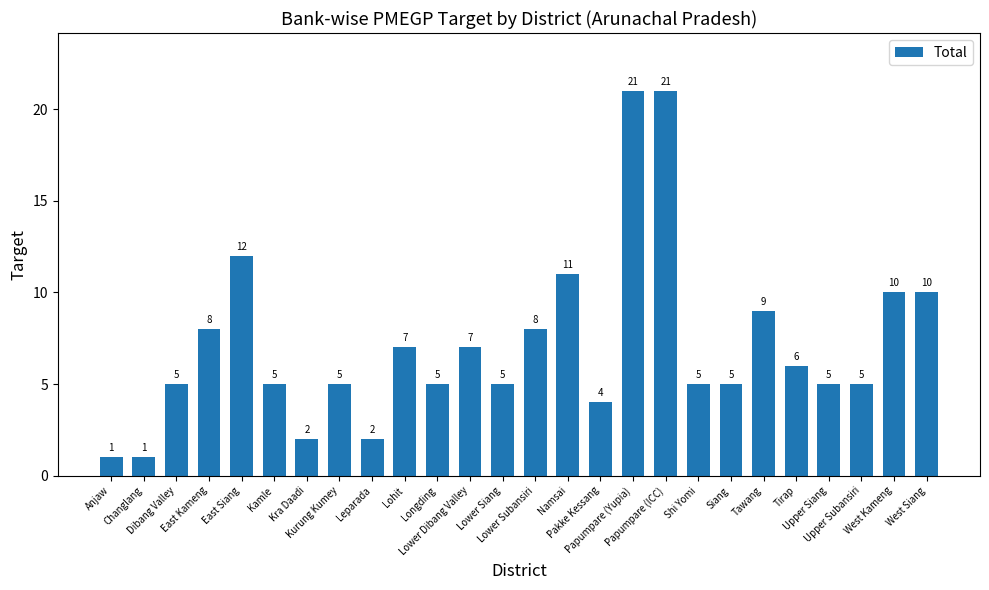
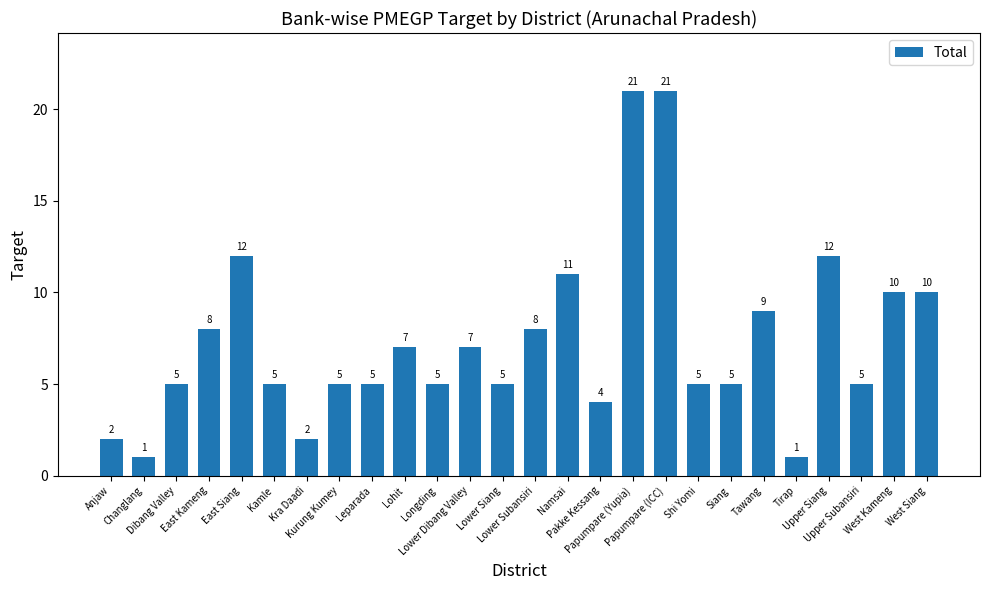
  {
-   "Anjaw": 1,
+   "Anjaw": 2,
    "Changlang": 1,
    "Dibang Valley": 5,
    "East Kameng": 8,
    "East Siang": 12,
    "Kamle": 5,
    "Kra Daadi": 2,
    "Kurung Kumey": 5,
-   "Leparada": 2,
+   "Leparada": 5,
    "Lohit": 7,
    "Longding": 5,
    "Lower Dibang Valley": 7,
    "Lower Siang": 5,
    "Lower Subansiri": 8,
    "Namsai": 11,
    "Pakke Kessang": 4,
    "Papumpare (Yupia)": 21,
    "Papumpare (ICC)": 21,
    "Shi Yomi": 5,
    "Siang": 5,
    "Tawang": 9,
-   "Tirap": 6,
-   "Upper Siang": 5,
+   "Tirap": 1,
+   "Upper Siang": 12,
    "Upper Subansiri": 5,
    "West Kameng": 10,
    "West Siang": 10
  }
